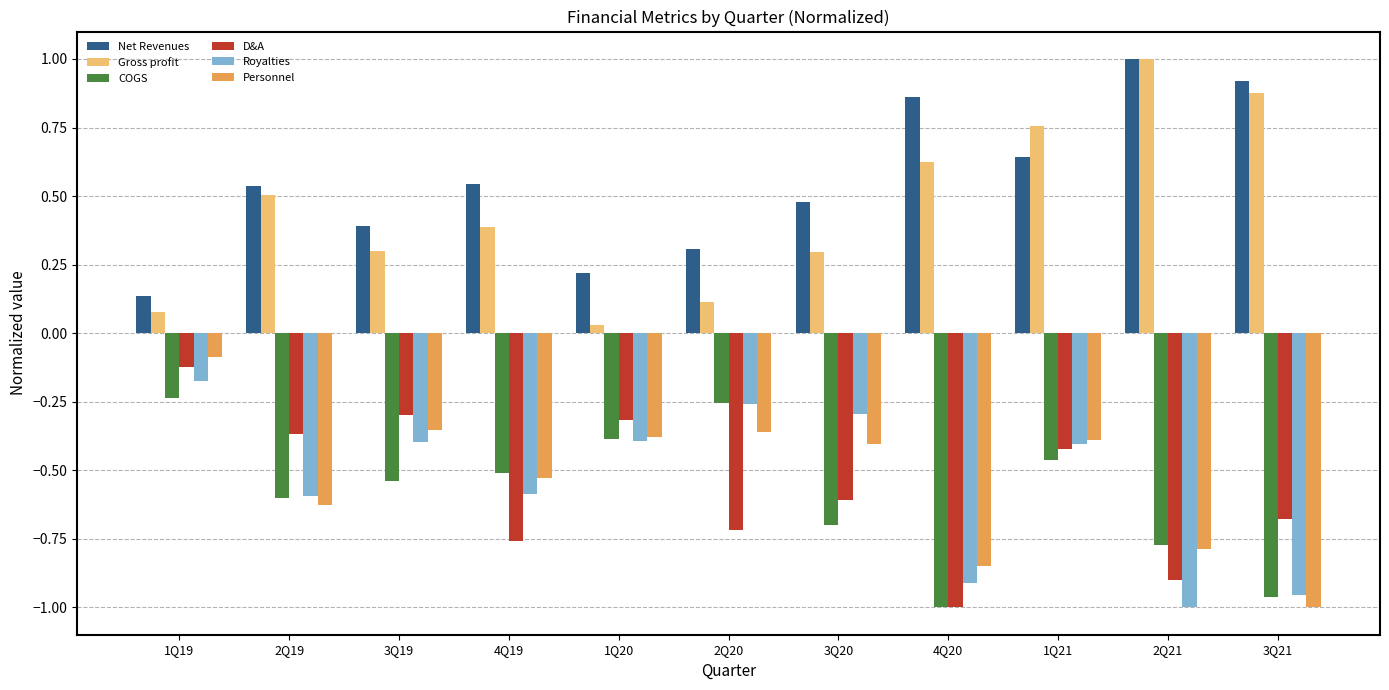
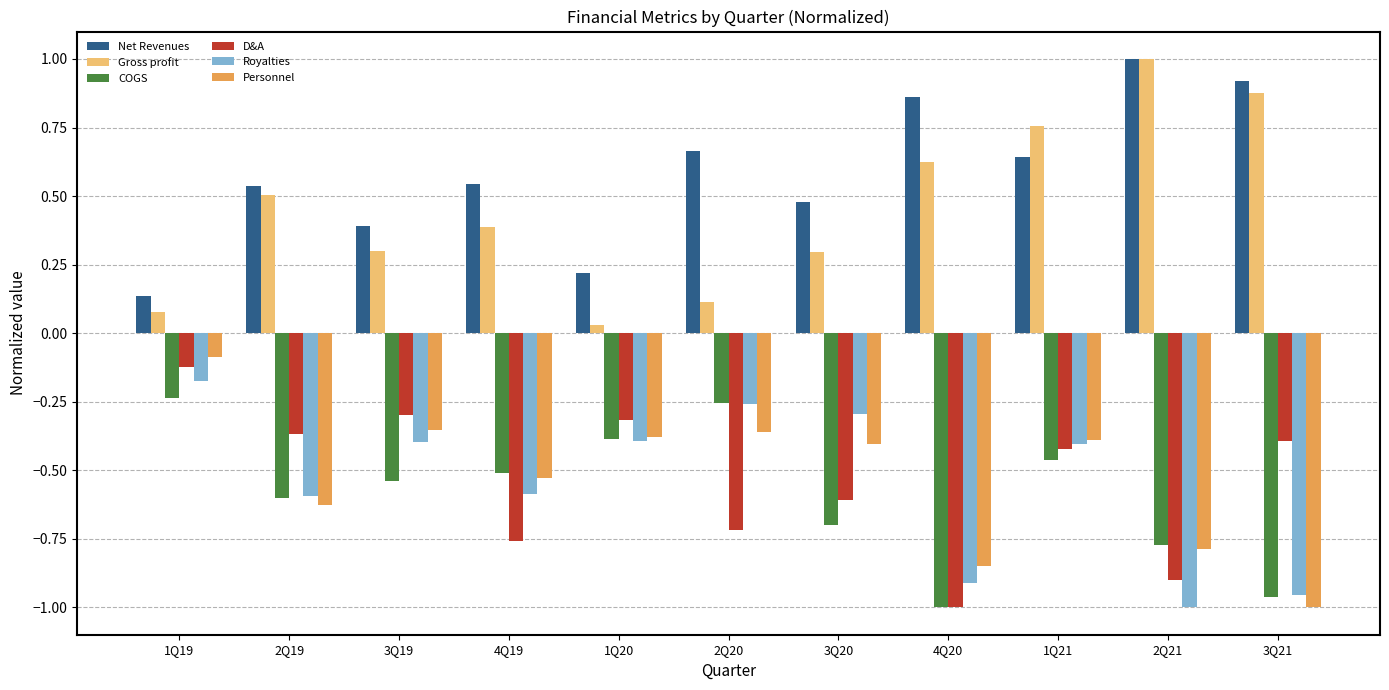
  {
    "Net Revenues": {
      "1Q19": 0.14,
      "2Q19": 0.54,
      "3Q19": 0.39,
      "4Q19": 0.55,
      "1Q20": 0.22,
-     "2Q20": 0.31,
+     "2Q20": 0.67,
      "3Q20": 0.48,
      "4Q20": 0.86,
      "1Q21": 0.64,
      "2Q21": 1.00,
      "3Q21": 0.92
    },
    "COGS": {
      "1Q19": -0.24,
      "2Q19": -0.60,
      "3Q19": -0.54,
      "4Q19": -0.51,
      "1Q20": -0.39,
      "2Q20": -0.25,
      "3Q20": -0.70,
      "4Q20": -1.00,
      "1Q21": -0.46,
      "2Q21": -0.77,
      "3Q21": -0.96
    },
    "D&A": {
      "1Q19": -0.12,
      "2Q19": -0.37,
      "3Q19": -0.30,
      "4Q19": -0.76,
      "1Q20": -0.32,
      "2Q20": -0.72,
      "3Q20": -0.61,
      "4Q20": -1.00,
      "1Q21": -0.42,
      "2Q21": -0.90,
-     "3Q21": -0.68
+     "3Q21": -0.39
    },
    "Royalties": {
      "1Q19": -0.17,
      "2Q19": -0.59,
      "3Q19": -0.40,
      "4Q19": -0.59,
      "1Q20": -0.39,
      "2Q20": -0.26,
      "3Q20": -0.30,
      "4Q20": -0.91,
      "1Q21": -0.40,
      "2Q21": -1.00,
      "3Q21": -0.96
    }
  }
